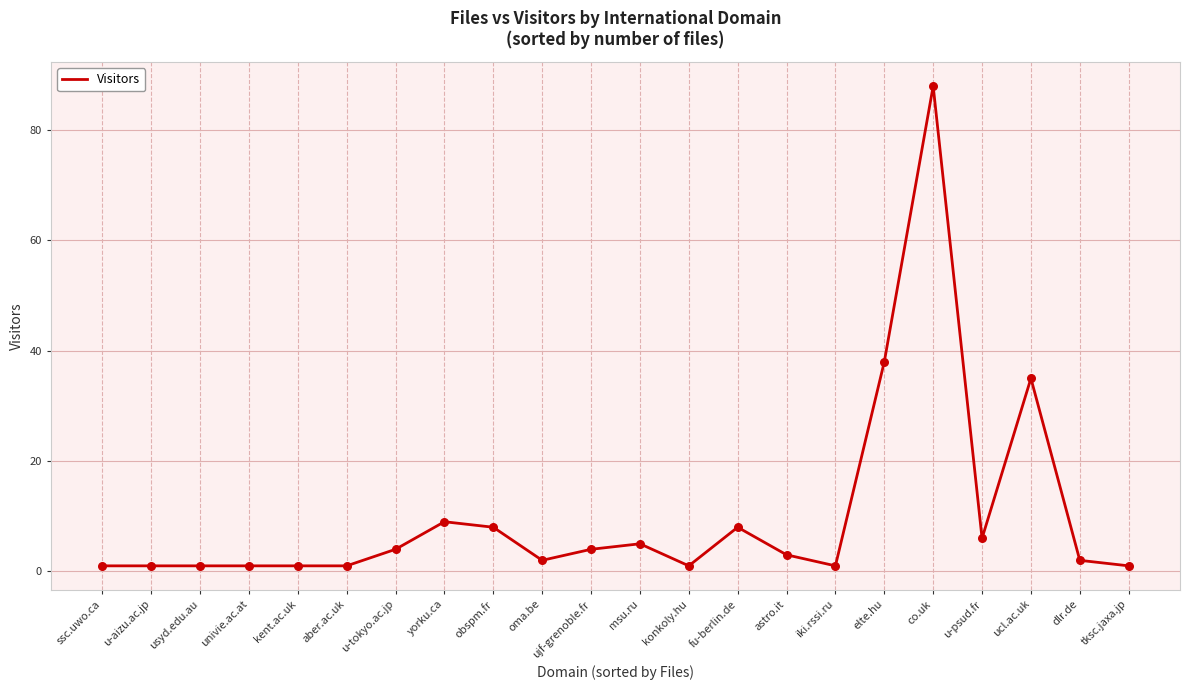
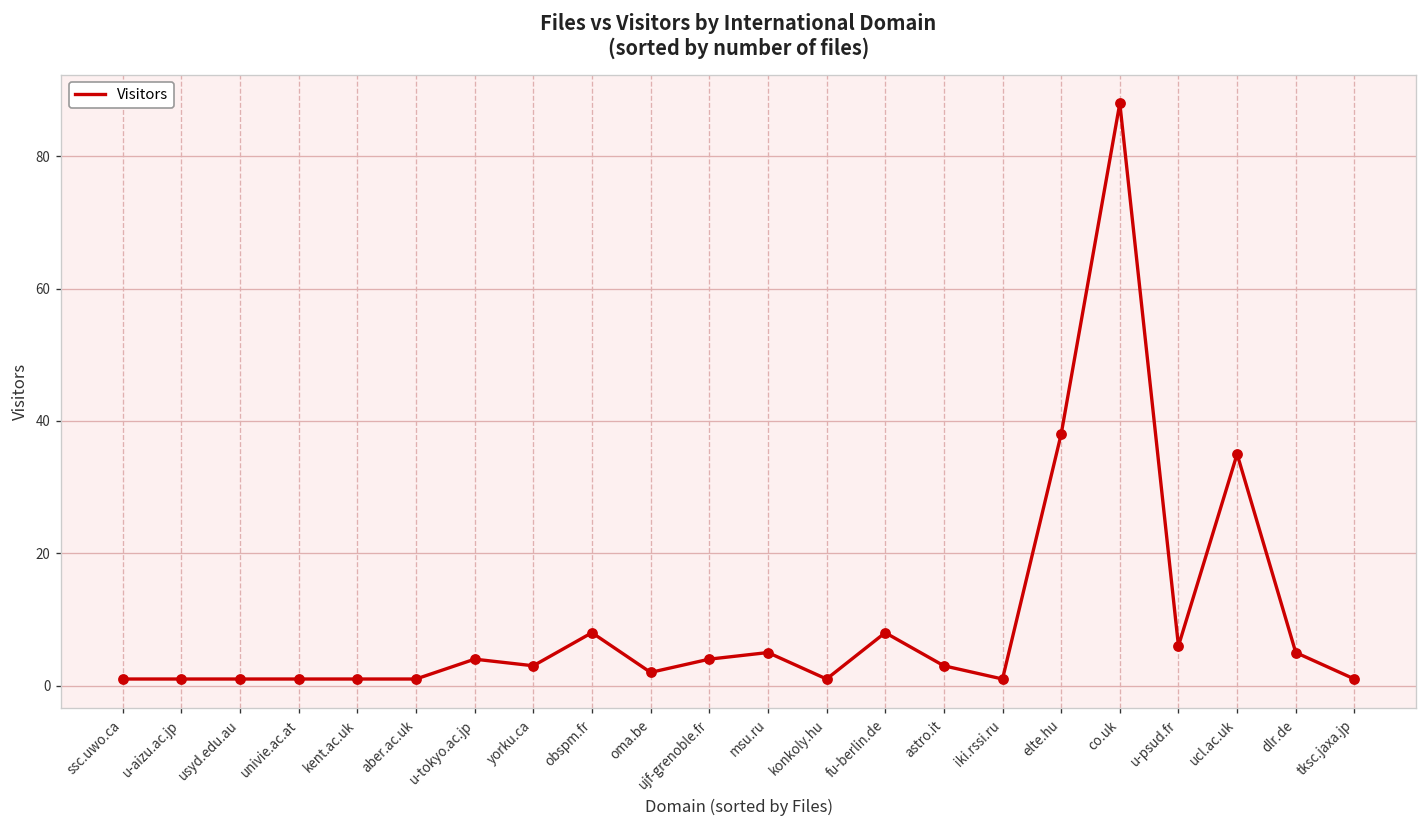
  {
    "ssc.uwo.ca": 1,
    "u-aizu.ac.jp": 1,
    "usyd.edu.au": 1,
    "univie.ac.at": 1,
    "kent.ac.uk": 1,
    "aber.ac.uk": 1,
    "u-tokyo.ac.jp": 4,
-   "yorku.ca": 9,
+   "yorku.ca": 3,
    "obspm.fr": 8,
    "oma.be": 2,
    "ujf-grenoble.fr": 4,
    "msu.ru": 5,
    "konkoly.hu": 1,
    "fu-berlin.de": 8,
    "astro.it": 3,
    "iki.rssi.ru": 1,
    "elte.hu": 38,
    "co.uk": 88,
    "u-psud.fr": 6,
    "ucl.ac.uk": 35,
-   "dlr.de": 2,
+   "dlr.de": 5,
    "tksc.jaxa.jp": 1
  }
